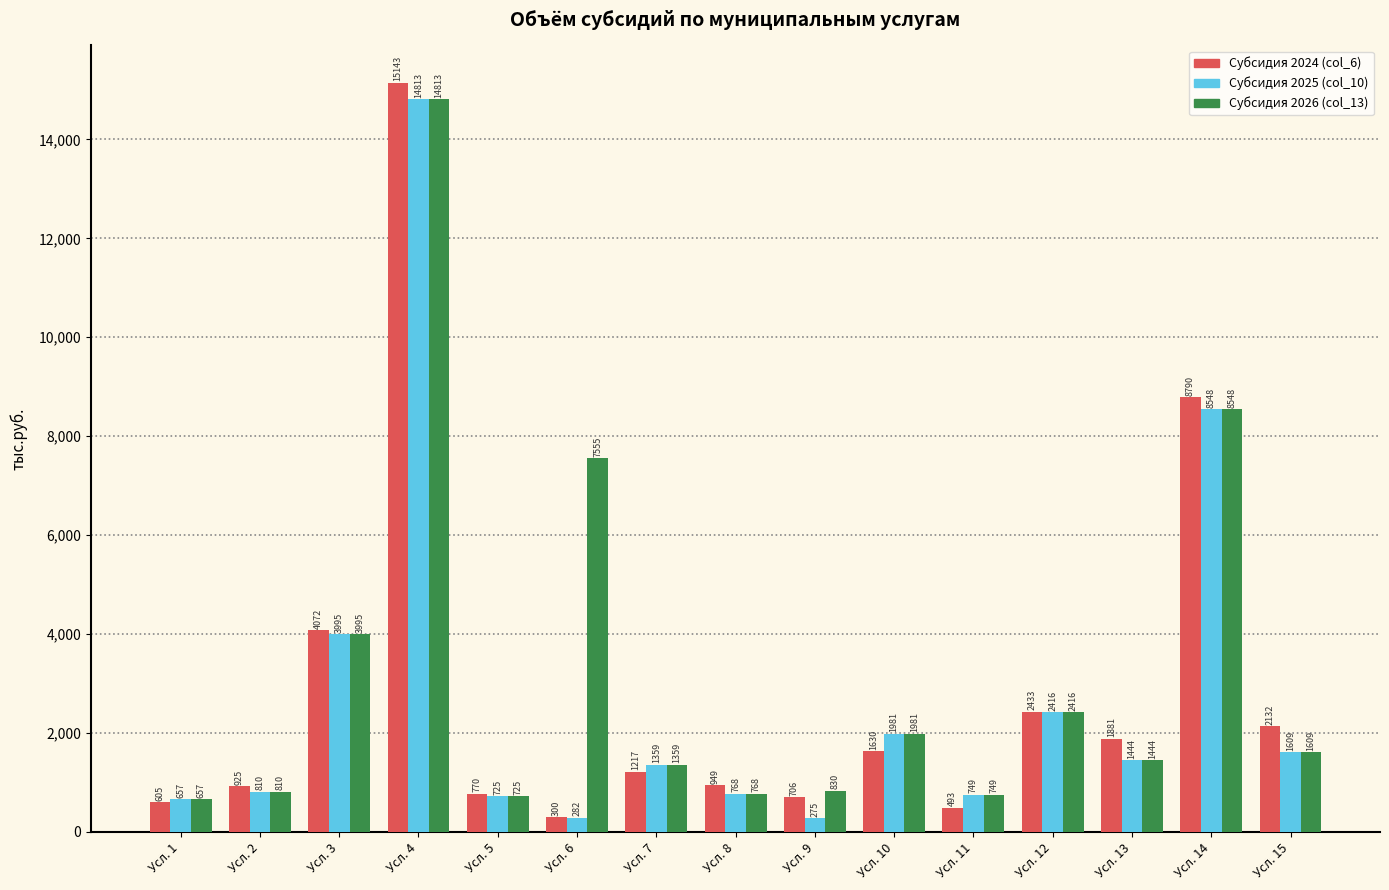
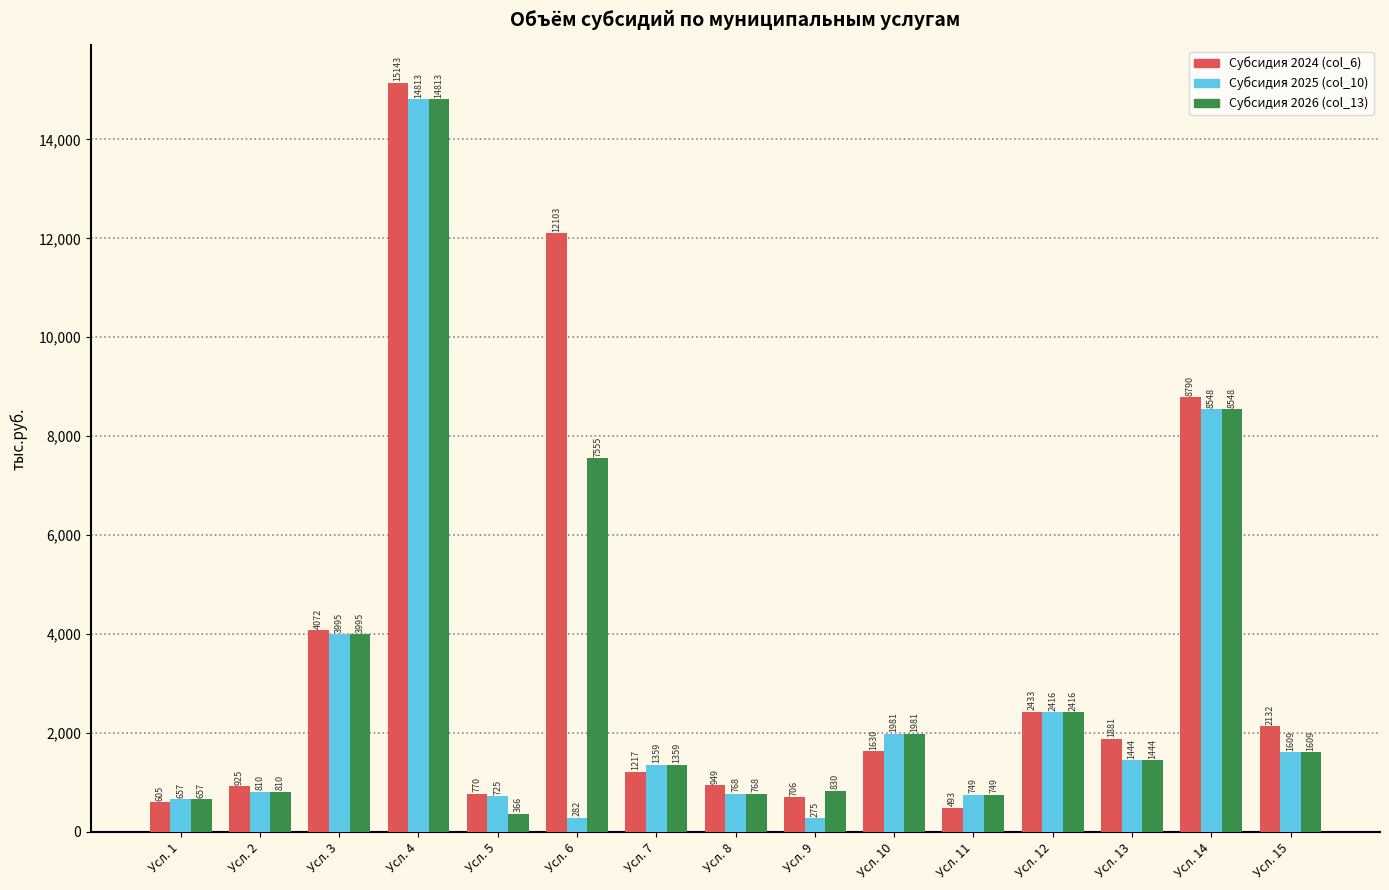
  {
    "Субсидия 2024 (col_6)": {
      "Усл. 1": 605,
      "Усл. 2": 925,
      "Усл. 3": 4072,
      "Усл. 4": 15143,
      "Усл. 5": 770,
-     "Усл. 6": 300,
+     "Усл. 6": 12103,
      "Усл. 7": 1217,
      "Усл. 8": 949,
      "Усл. 9": 706,
      "Усл. 10": 1630,
      "Усл. 11": 493,
      "Усл. 12": 2433,
      "Усл. 13": 1881,
      "Усл. 14": 8790,
      "Усл. 15": 2132
    },
    "Субсидия 2025 (col_10)": {
      "Усл. 1": 657,
      "Усл. 2": 810,
      "Усл. 3": 3995,
      "Усл. 4": 14813,
      "Усл. 5": 725,
      "Усл. 6": 282,
      "Усл. 7": 1359,
      "Усл. 8": 768,
      "Усл. 9": 275,
      "Усл. 10": 1981,
      "Усл. 11": 749,
      "Усл. 12": 2416,
      "Усл. 13": 1444,
      "Усл. 14": 8548,
      "Усл. 15": 1609
    },
    "Субсидия 2026 (col_13)": {
      "Усл. 1": 657,
      "Усл. 2": 810,
      "Усл. 3": 3995,
      "Усл. 4": 14813,
-     "Усл. 5": 725,
+     "Усл. 5": 366,
      "Усл. 6": 7555,
      "Усл. 7": 1359,
      "Усл. 8": 768,
      "Усл. 9": 830,
      "Усл. 10": 1981,
      "Усл. 11": 749,
      "Усл. 12": 2416,
      "Усл. 13": 1444,
      "Усл. 14": 8548,
      "Усл. 15": 1609
    }
  }
